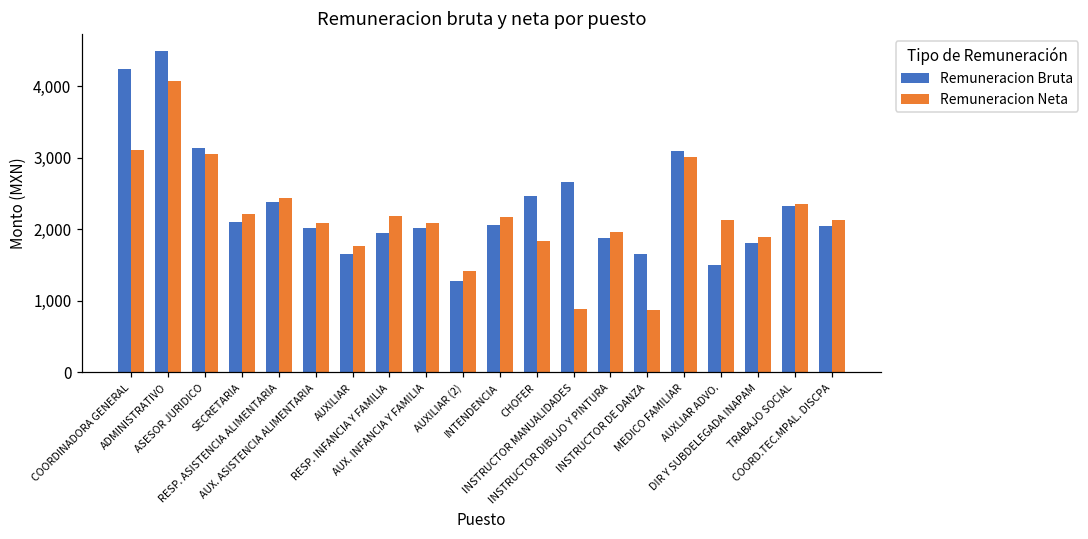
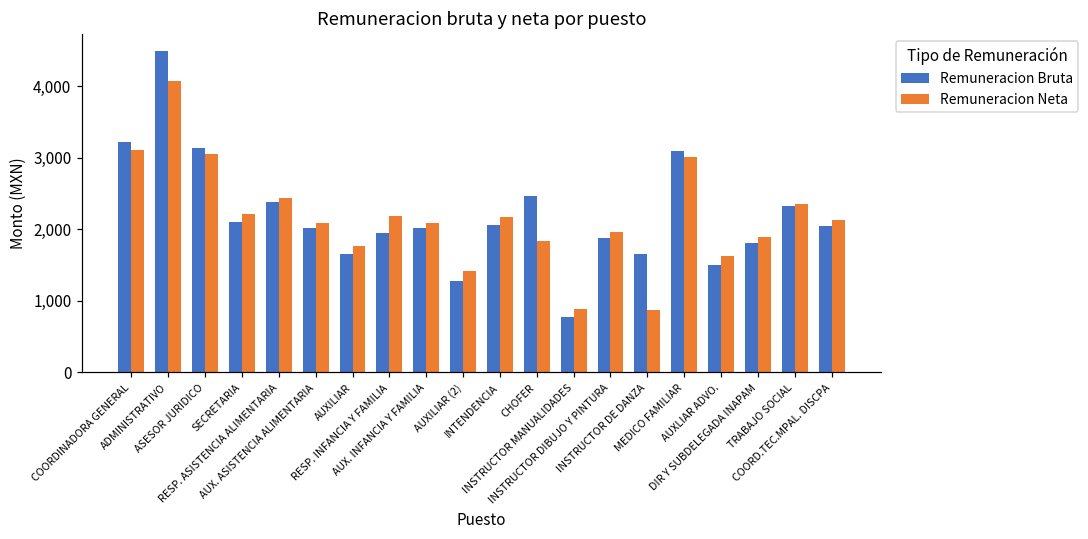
  {
    "Remuneracion Bruta": {
-     "COORDINADORA GENERAL": "4,200",
+     "COORDINADORA GENERAL": "3,200",
      "ADMINISTRATIVO": "4,500",
      "ASESOR JURIDICO": "3,100",
      "SECRETARIA": "2,100",
      "RESP. ASISTENCIA ALIMENTARIA": "2,400",
      "AUX. ASISTENCIA ALIMENTARIA": "2,000",
      "AUXILIAR": "1,700",
      "RESP. INFANCIA Y FAMILIA": "1,900",
      "AUX. INFANCIA Y FAMILIA": "2,000",
      "AUXILIAR (2)": "1,300",
      "INTENDENCIA": "2,100",
      "CHOFER": "2,500",
-     "INSTRUCTOR MANUALIDADES": "2,700",
+     "INSTRUCTOR MANUALIDADES": "800",
      "INSTRUCTOR DIBUJO Y PINTURA": "1,900",
      "INSTRUCTOR DE DANZA": "1,700",
      "MEDICO FAMILIAR": "3,100",
      "AUXLIAR ADVO.": "1,500",
      "DIR Y SUBDELEGADA INAPAM": "1,800",
      "TRABAJO SOCIAL": "2,300",
      "COORD.TEC.MPAL. DISCPA": "2,000"
    },
    "Remuneracion Neta": {
      "COORDINADORA GENERAL": "3,100",
      "ADMINISTRATIVO": "4,100",
      "ASESOR JURIDICO": "3,100",
      "SECRETARIA": "2,200",
      "RESP. ASISTENCIA ALIMENTARIA": "2,400",
      "AUX. ASISTENCIA ALIMENTARIA": "2,100",
      "AUXILIAR": "1,800",
      "RESP. INFANCIA Y FAMILIA": "2,200",
      "AUX. INFANCIA Y FAMILIA": "2,100",
      "AUXILIAR (2)": "1,400",
      "INTENDENCIA": "2,200",
      "CHOFER": "1,800",
      "INSTRUCTOR MANUALIDADES": "900",
      "INSTRUCTOR DIBUJO Y PINTURA": "2,000",
      "INSTRUCTOR DE DANZA": "900",
      "MEDICO FAMILIAR": "3,000",
-     "AUXLIAR ADVO.": "2,100",
+     "AUXLIAR ADVO.": "1,600",
      "DIR Y SUBDELEGADA INAPAM": "1,900",
      "TRABAJO SOCIAL": "2,400",
      "COORD.TEC.MPAL. DISCPA": "2,100"
    }
  }
